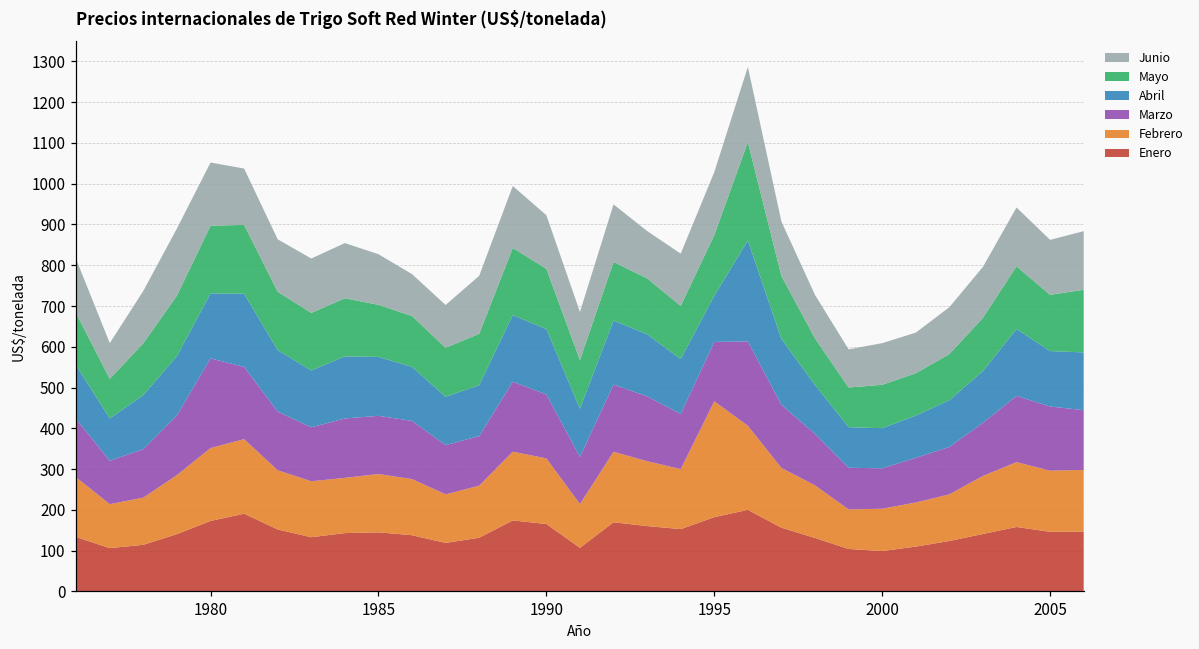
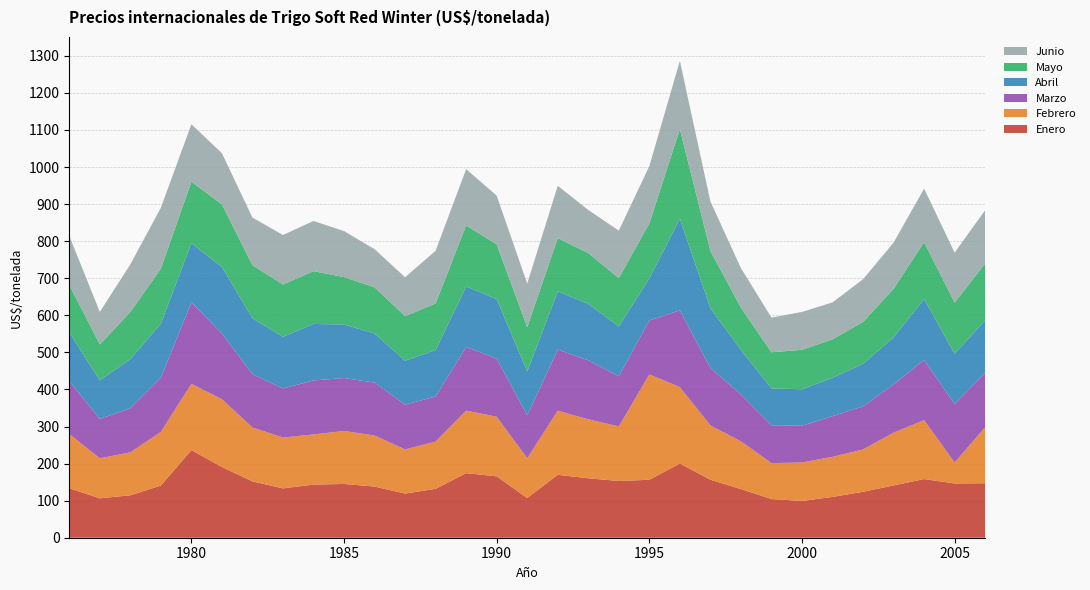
  {
    "Enero": {
-     "1980": 170,
+     "1980": 240,
      "1985": 150,
      "1990": 170,
-     "1995": 180,
+     "1995": 160,
      "2000": 100,
      "2005": 150
    },
    "Febrero": {
      "1980": 180,
      "1985": 140,
      "1990": 160,
      "1995": 280,
      "2000": 100,
-     "2005": 150
+     "2005": 60
    },
    "Marzo": {
      "1980": 220,
      "1985": 140,
      "1990": 160,
      "1995": 150,
      "2000": 100,
      "2005": 160
    },
    "Abril": {
      "1980": 160,
      "1985": 140,
      "1990": 160,
      "1995": 110,
      "2000": 100,
      "2005": 140
    },
    "Mayo": {
      "1980": 170,
      "1985": 130,
      "1990": 150,
      "1995": 150,
      "2000": 110,
      "2005": 140
    },
    "Junio": {
      "1980": 150,
      "1985": 120,
      "1990": 130,
      "1995": 150,
      "2000": 100,
      "2005": 130
    }
  }
